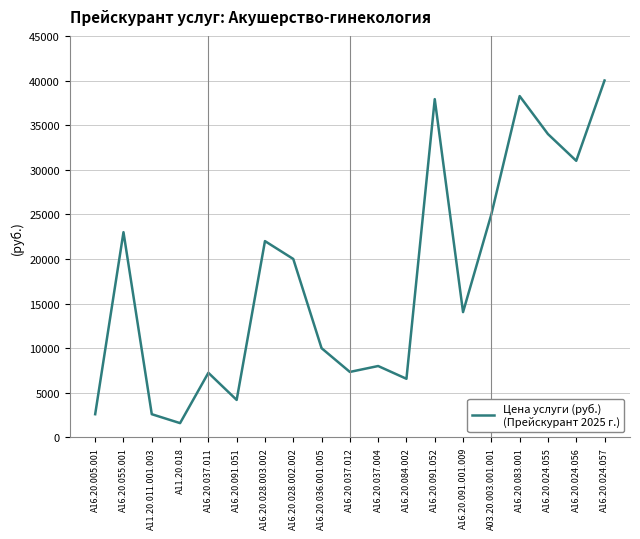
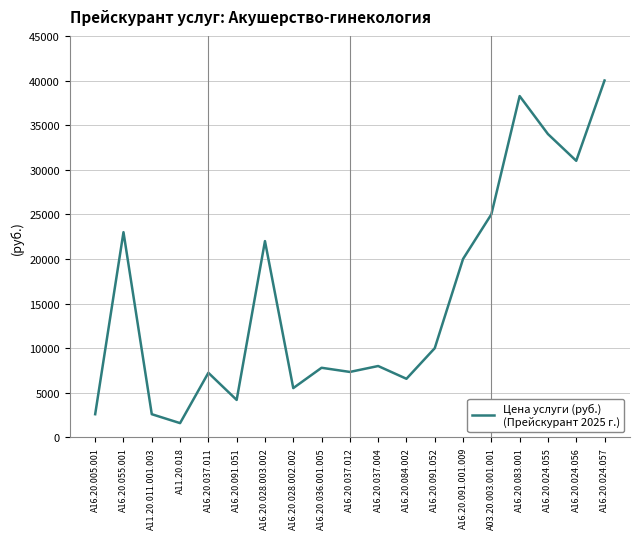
  {
    "A16.20.005.001": 3000,
    "A16.20.055.001": 23000,
    "A11.20.011.001.003": 3000,
    "A11.20.018": 2000,
    "A16.20.037.011": 7000,
    "A16.20.091.051": 4000,
    "A16.20.028.003.002": 22000,
-   "A16.20.028.002.002": 20000,
-   "A16.20.036.001.005": 10000,
+   "A16.20.028.002.002": 6000,
+   "A16.20.036.001.005": 8000,
    "A16.20.037.012": 7000,
    "A16.20.037.004": 8000,
    "A16.20.084.002": 7000,
-   "A16.20.091.052": 38000,
-   "A16.20.091.001.009": 14000,
+   "A16.20.091.052": 10000,
+   "A16.20.091.001.009": 20000,
    "A03.20.003.001.001": 25000,
    "A16.20.083.001": 38000,
    "A16.20.024.055": 34000,
    "A16.20.024.056": 31000,
    "A16.20.024.057": 40000
  }
